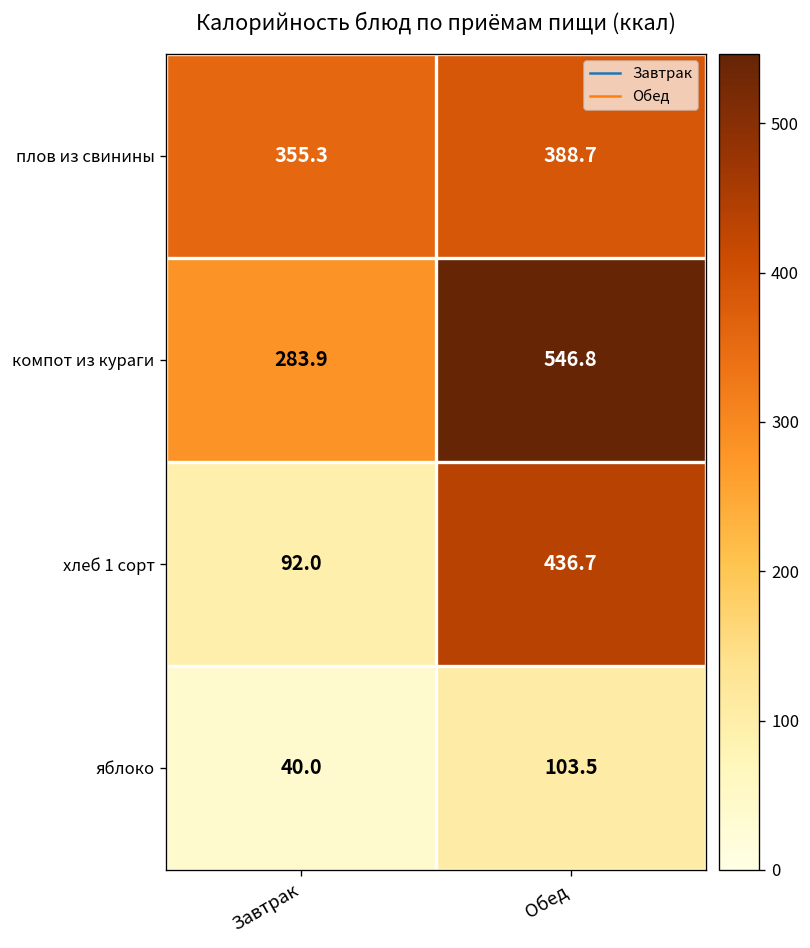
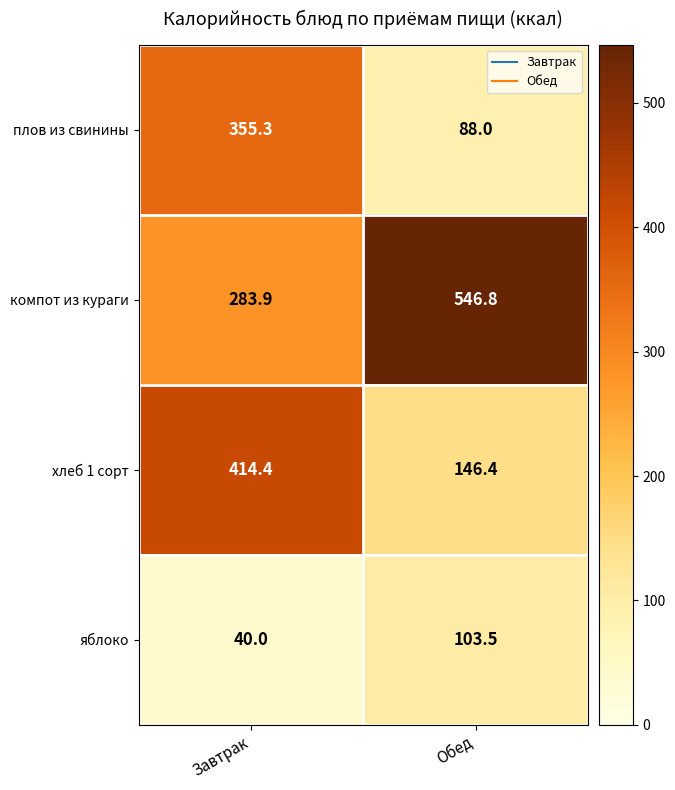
  {
    "плов из свинины": {
      "Завтрак": 355.3,
-     "Обед": 388.7
+     "Обед": 88.0
    },
    "компот из кураги": {
      "Завтрак": 283.9,
      "Обед": 546.8
    },
    "хлеб 1 сорт": {
-     "Завтрак": 92.0,
-     "Обед": 436.7
+     "Завтрак": 414.4,
+     "Обед": 146.4
    },
    "яблоко": {
      "Завтрак": 40.0,
      "Обед": 103.5
    }
  }
